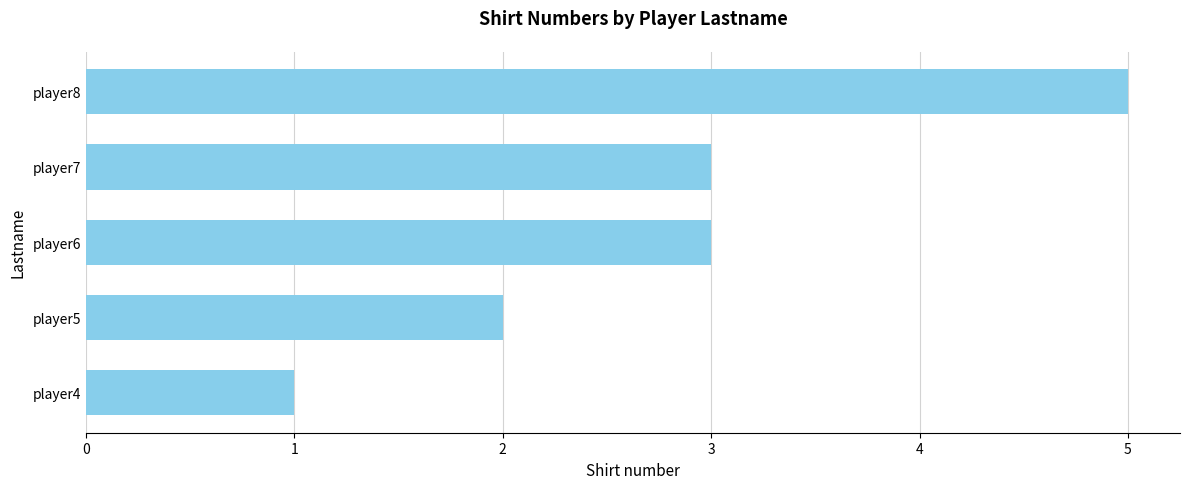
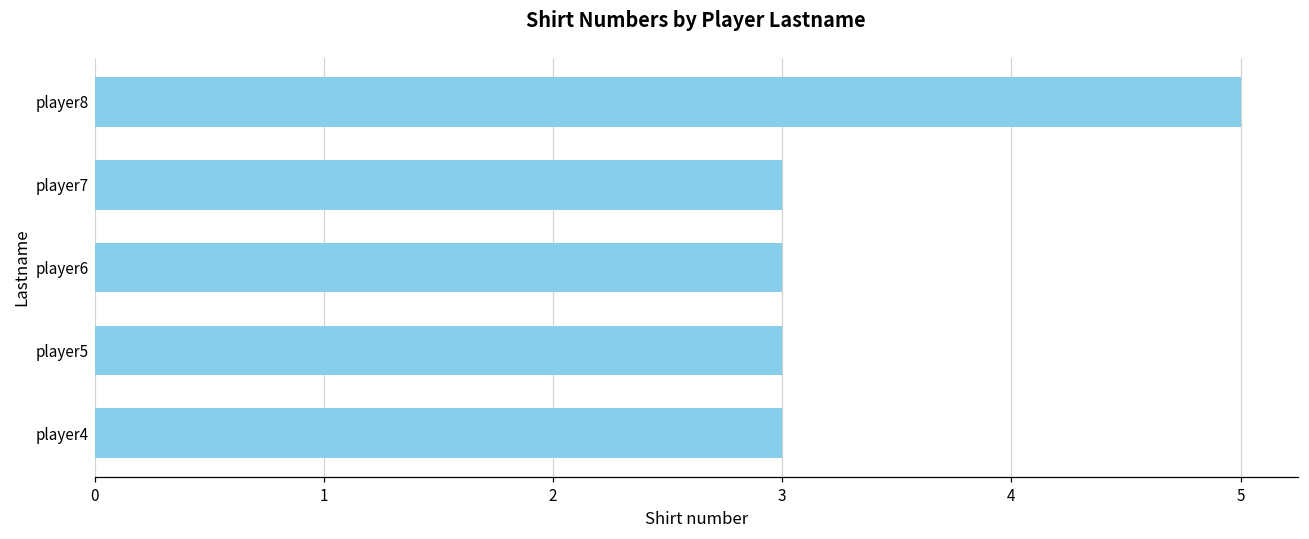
  {
    "player8": 5,
    "player7": 3,
    "player6": 3,
-   "player5": 2,
-   "player4": 1
+   "player5": 3,
+   "player4": 3
  }
